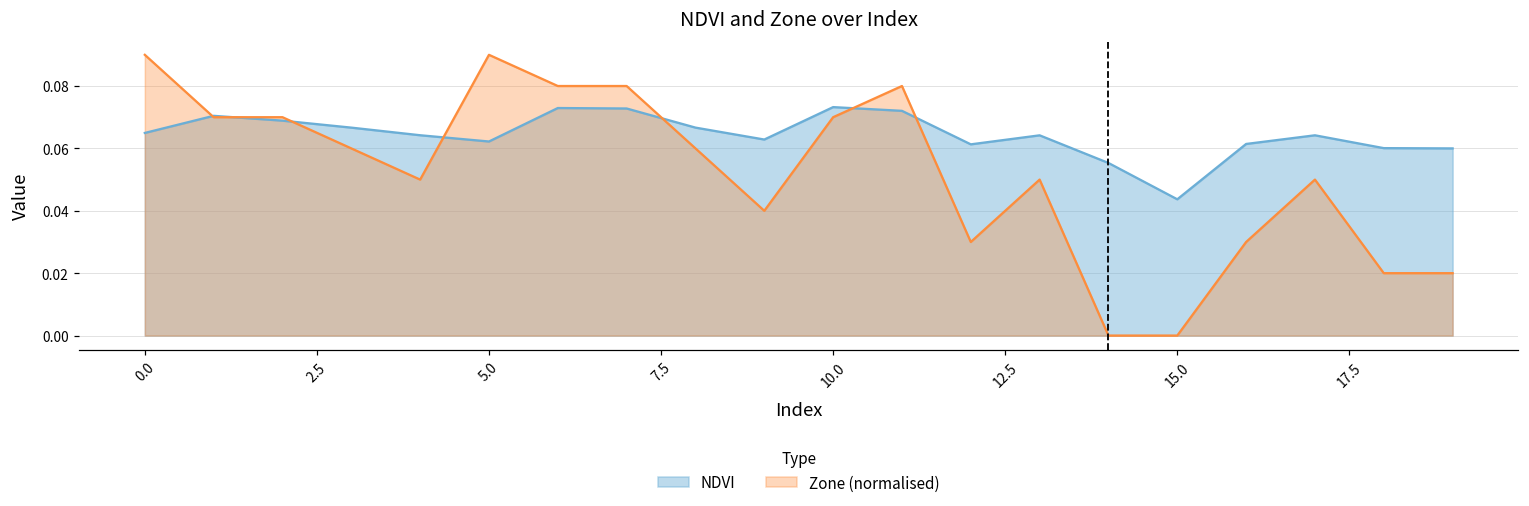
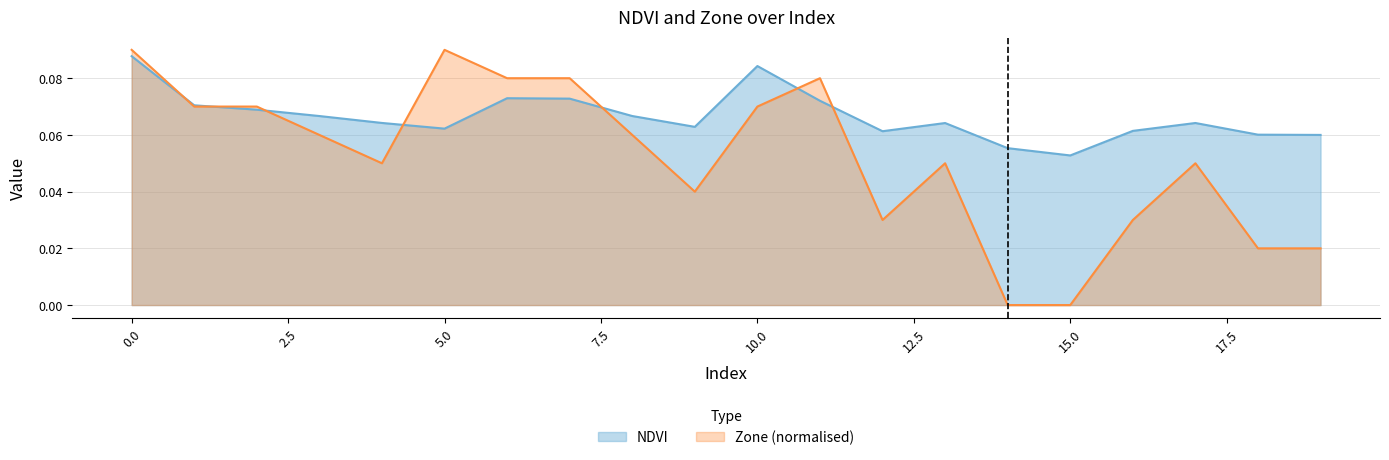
  {
    "NDVI": {
-     "0.0": 0.065,
+     "0.0": 0.088,
      "5.0": 0.062,
-     "10.0": 0.073,
-     "15.0": 0.044
+     "10.0": 0.084,
+     "15.0": 0.053
    },
    "Zone (normalised)": {
      "0.0": 0.090,
      "5.0": 0.090,
      "10.0": 0.070,
      "15.0": 0.000
    }
  }
